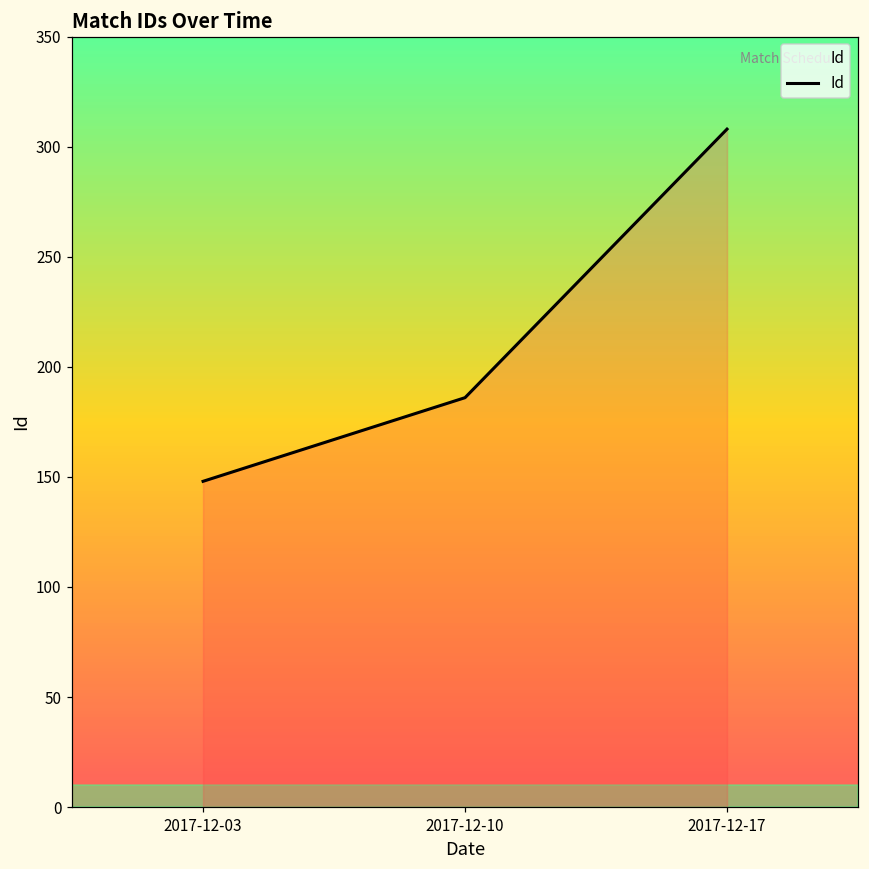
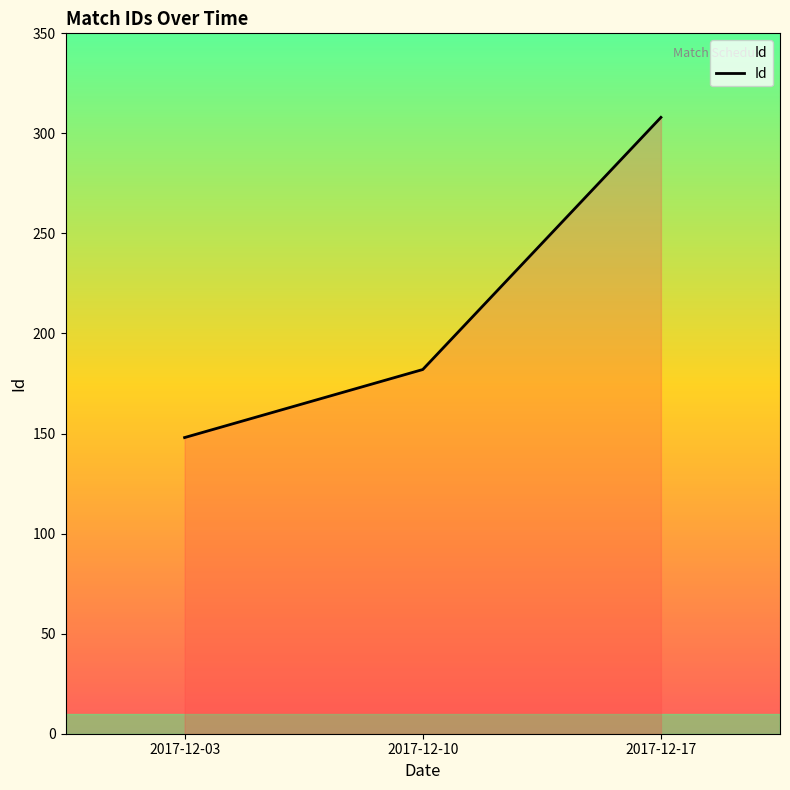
  {
    "2017-12-03": 148,
-   "2017-12-10": 186,
+   "2017-12-10": 182,
    "2017-12-17": 308
  }
